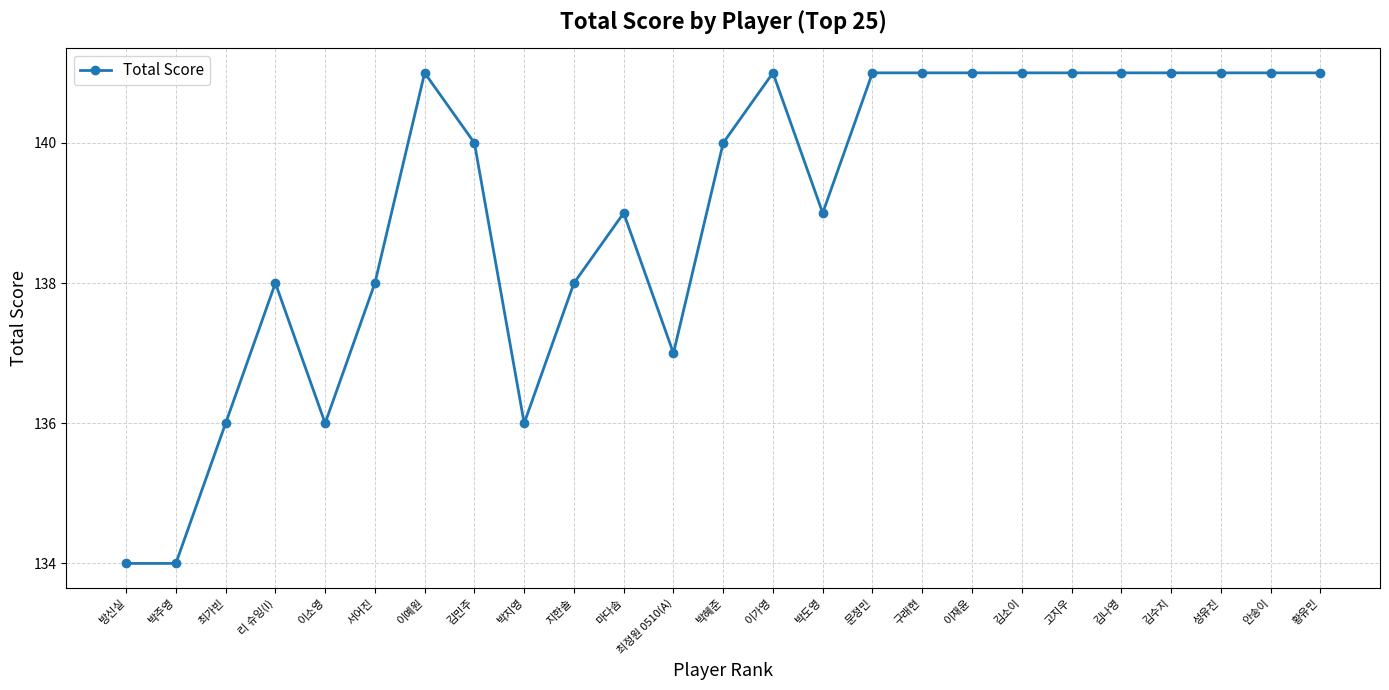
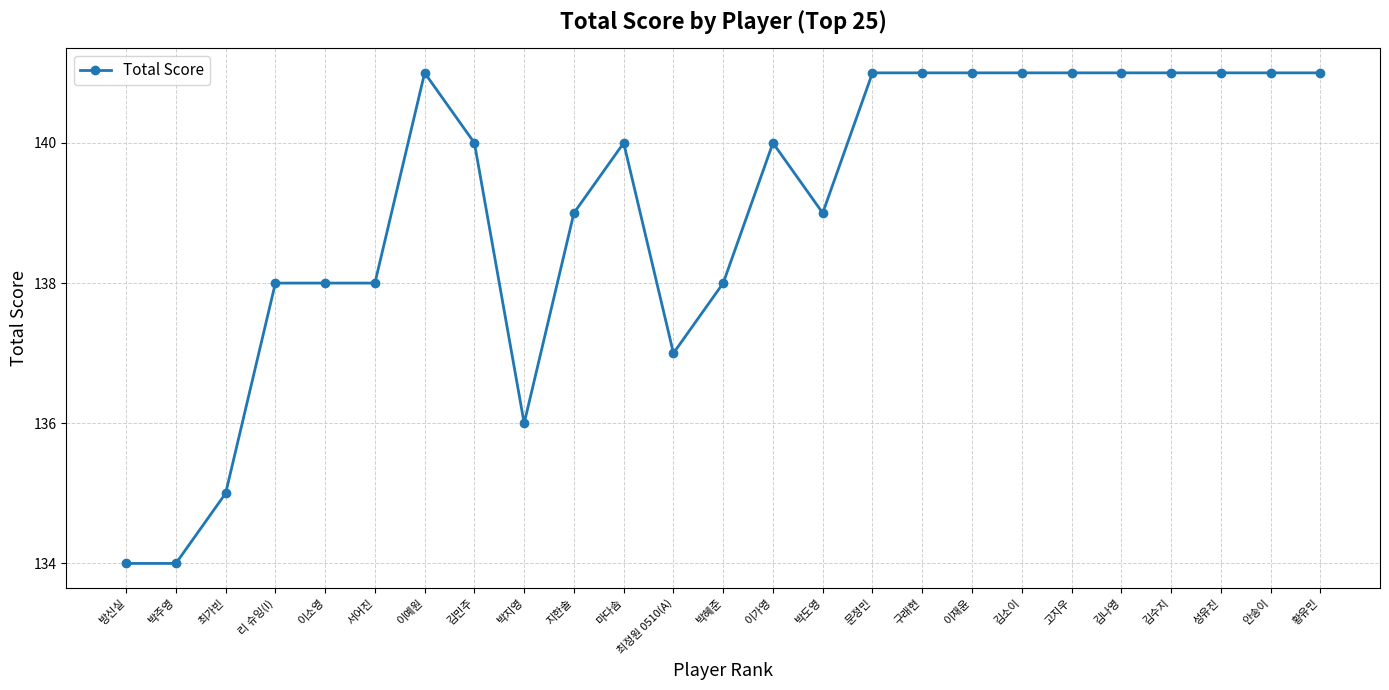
  {
    "방신실": 134,
    "박주영": 134,
-   "최가빈": 136,
+   "최가빈": 135,
    "리 슈잉(I)": 138,
-   "이소영": 136,
+   "이소영": 138,
    "서어진": 138,
    "이예원": 141,
    "김민주": 140,
    "박지영": 136,
-   "지한솔": 138,
-   "마다솜": 139,
+   "지한솔": 139,
+   "마다솜": 140,
    "최정원 0510(A)": 137,
-   "박혜준": 140,
-   "이가영": 141,
+   "박혜준": 138,
+   "이가영": 140,
    "박도영": 139,
    "문정민": 141,
    "구래현": 141,
    "이재윤": 141,
    "김소이": 141,
    "고지우": 141,
    "김나영": 141,
    "김수지": 141,
    "성유진": 141,
    "안송이": 141,
    "황유민": 141
  }
